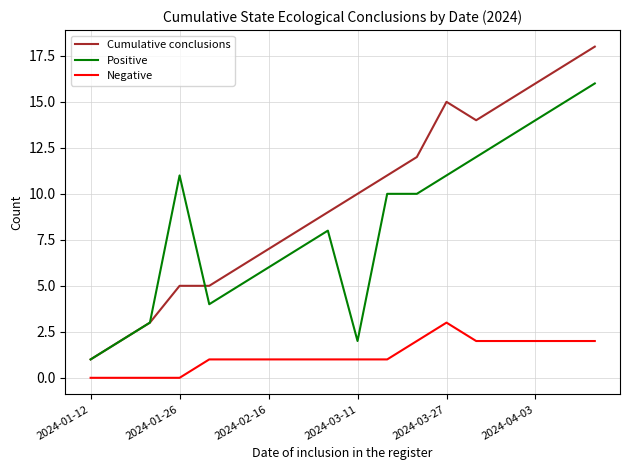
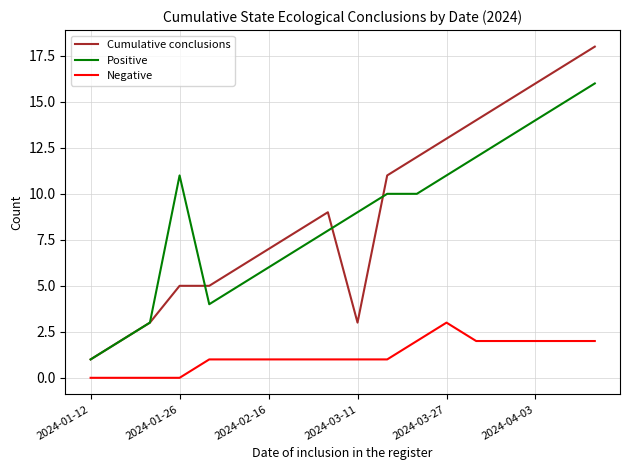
  {
    "Cumulative conclusions": {
      "2024-01-26": 5,
-     "2024-03-11": 10,
-     "2024-03-27": 15
+     "2024-03-11": 3,
+     "2024-03-27": 13
    },
    "Positive": {
      "2024-01-26": 11,
-     "2024-03-11": 2,
+     "2024-03-11": 9,
      "2024-03-27": 11
    },
    "Negative": {
      "2024-01-26": 0,
      "2024-03-11": 1,
      "2024-03-27": 3
    }
  }
